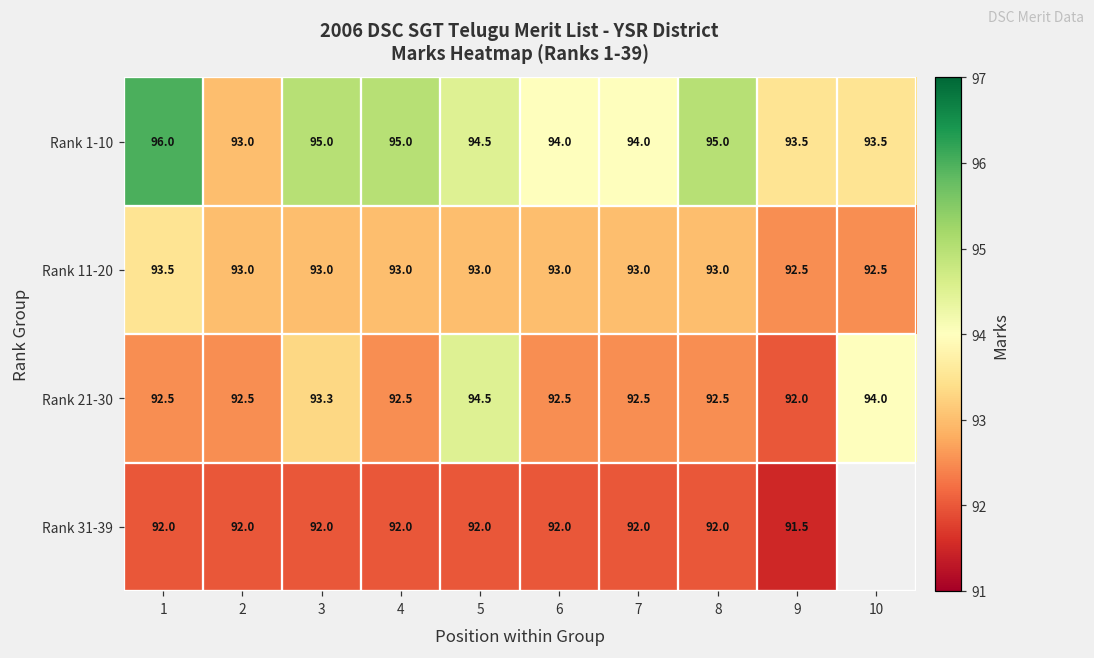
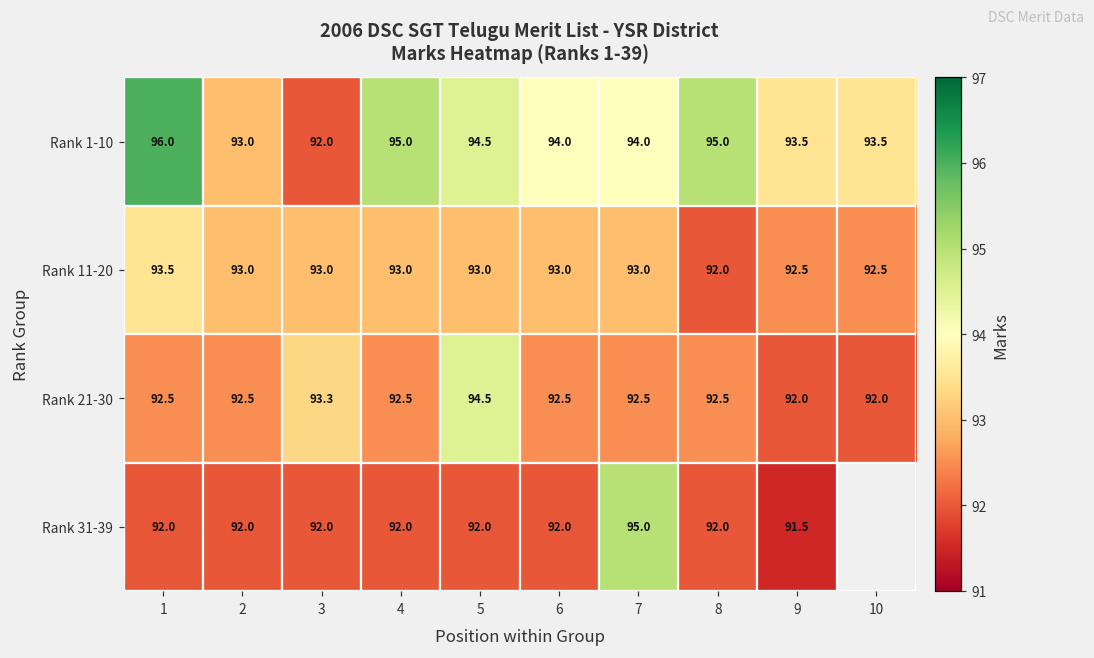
  {
    "Rank 1-10": {
      "1": 96.0,
      "2": 93.0,
-     "3": 95.0,
+     "3": 92.0,
      "4": 95.0,
      "5": 94.5,
      "6": 94.0,
      "7": 94.0,
      "8": 95.0,
      "9": 93.5,
      "10": 93.5
    },
    "Rank 11-20": {
      "1": 93.5,
      "2": 93.0,
      "3": 93.0,
      "4": 93.0,
      "5": 93.0,
      "6": 93.0,
      "7": 93.0,
-     "8": 93.0,
+     "8": 92.0,
      "9": 92.5,
      "10": 92.5
    },
    "Rank 21-30": {
      "1": 92.5,
      "2": 92.5,
      "3": 93.3,
      "4": 92.5,
      "5": 94.5,
      "6": 92.5,
      "7": 92.5,
      "8": 92.5,
      "9": 92.0,
-     "10": 94.0
+     "10": 92.0
    },
    "Rank 31-39": {
      "1": 92.0,
      "2": 92.0,
      "3": 92.0,
      "4": 92.0,
      "5": 92.0,
      "6": 92.0,
-     "7": 92.0,
+     "7": 95.0,
      "8": 92.0,
      "9": 91.5
    }
  }
